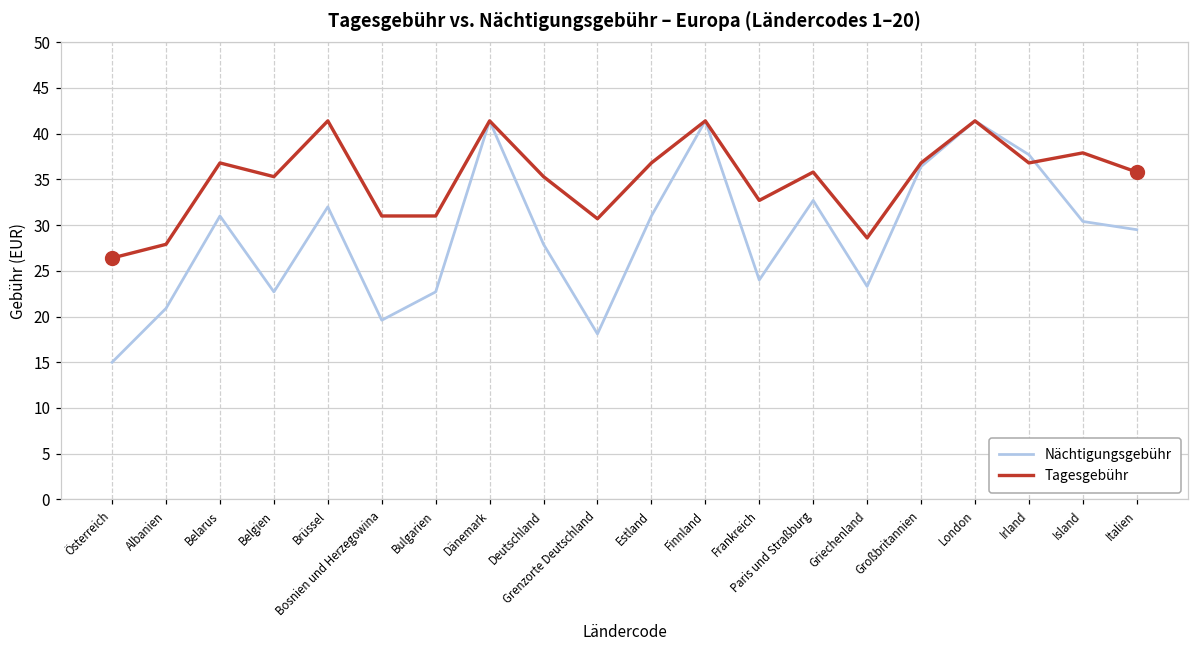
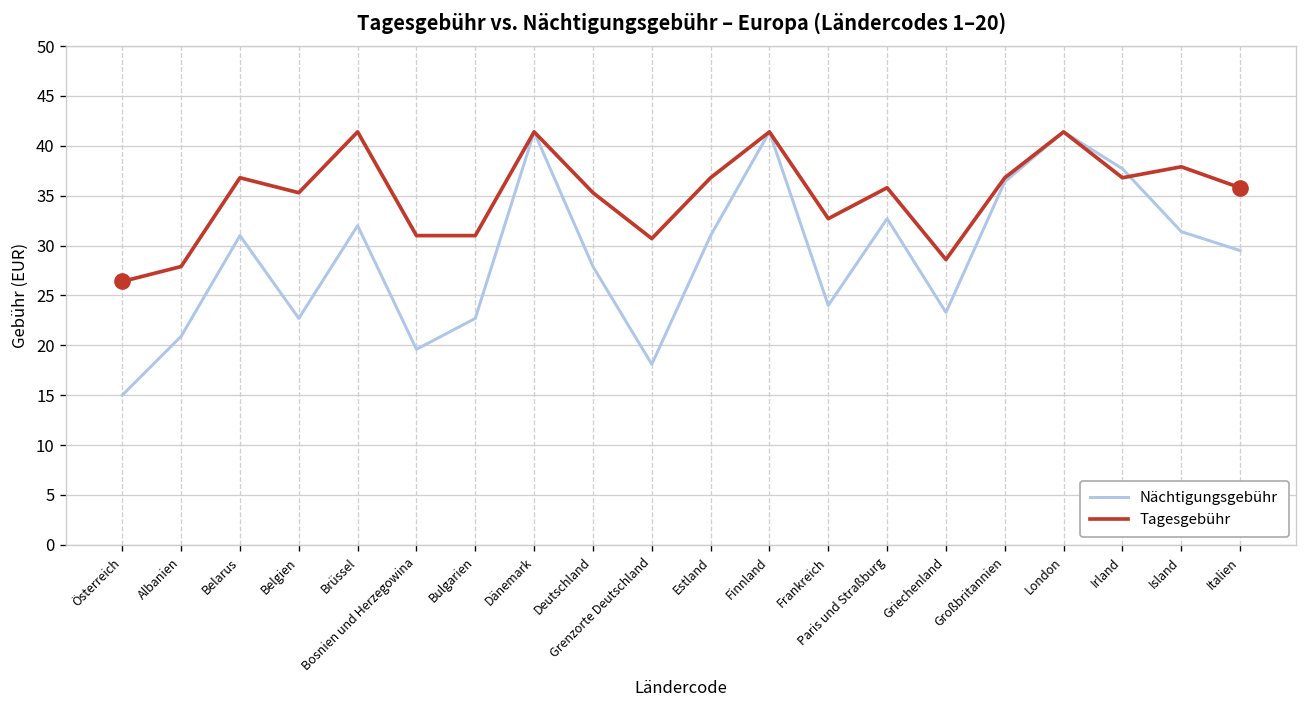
  {
    "Nächtigungsgebühr": {
      "Österreich": 15,
      "Albanien": 21,
      "Belarus": 31,
      "Belgien": 23,
      "Brüssel": 32,
      "Bosnien und Herzegowina": 20,
      "Bulgarien": 23,
      "Deutschland": 28,
      "Grenzorte Deutschland": 18,
      "Estland": 31,
      "Frankreich": 24,
      "Paris und Straßburg": 33,
      "Griechenland": 23,
      "Großbritannien": 36,
      "Irland": 38,
-     "Island": 30,
+     "Island": 31,
      "Italien": 30
    }
  }
